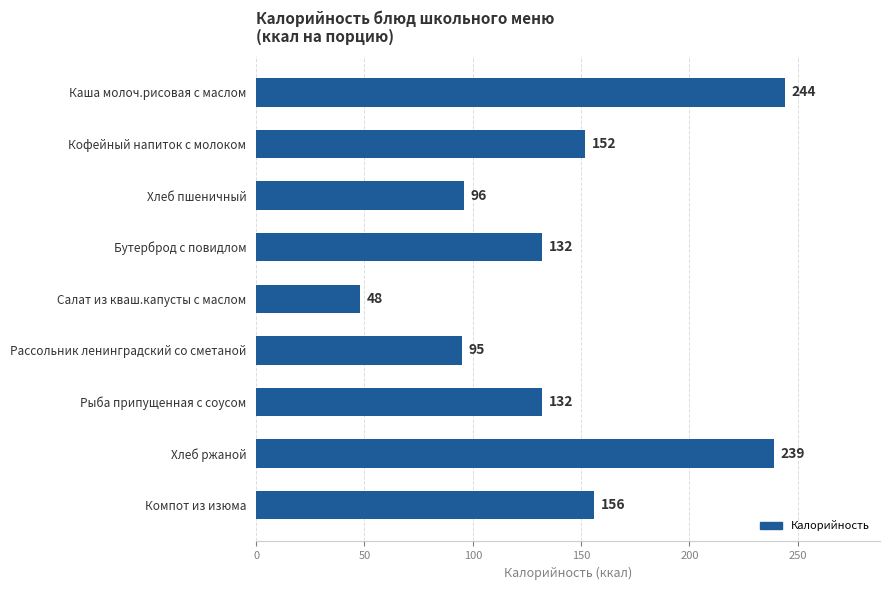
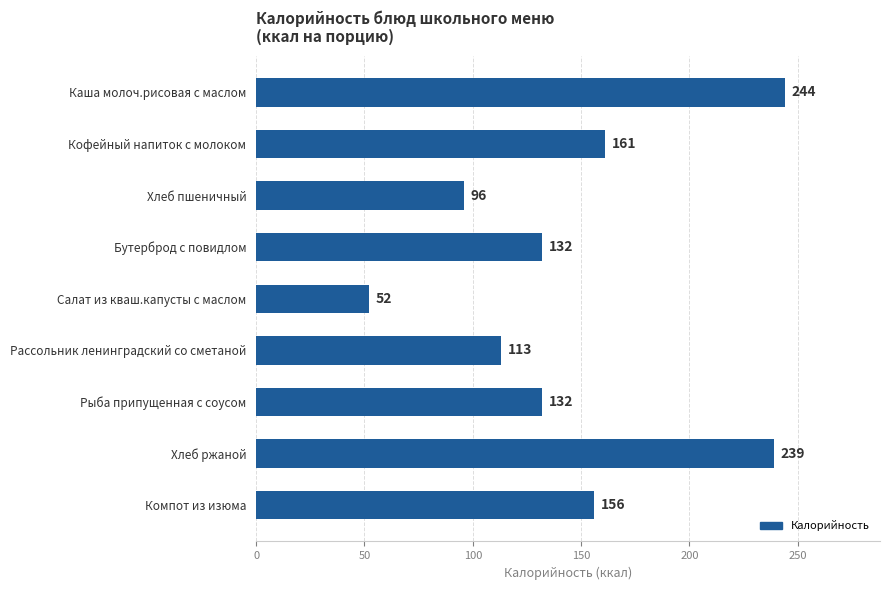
  {
    "Каша молоч.рисовая с маслом": 244,
-   "Кофейный напиток с молоком": 152,
+   "Кофейный напиток с молоком": 161,
    "Хлеб пшеничный": 96,
    "Бутерброд с повидлом": 132,
-   "Салат из кваш.капусты с маслом": 48,
-   "Рассольник ленинградский со сметаной": 95,
+   "Салат из кваш.капусты с маслом": 52,
+   "Рассольник ленинградский со сметаной": 113,
    "Рыба припущенная с соусом": 132,
    "Хлеб ржаной": 239,
    "Компот из изюма": 156
  }
